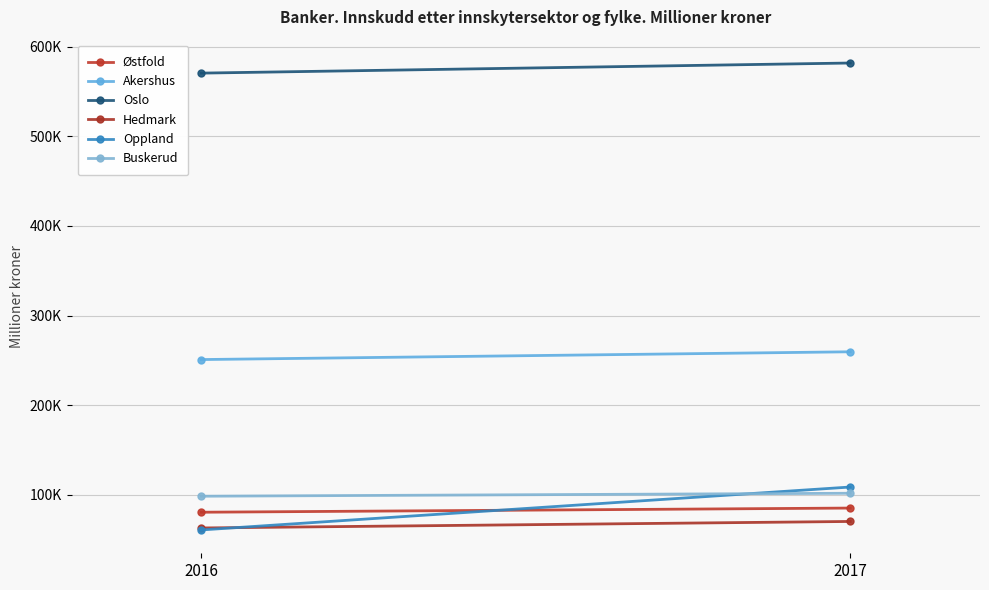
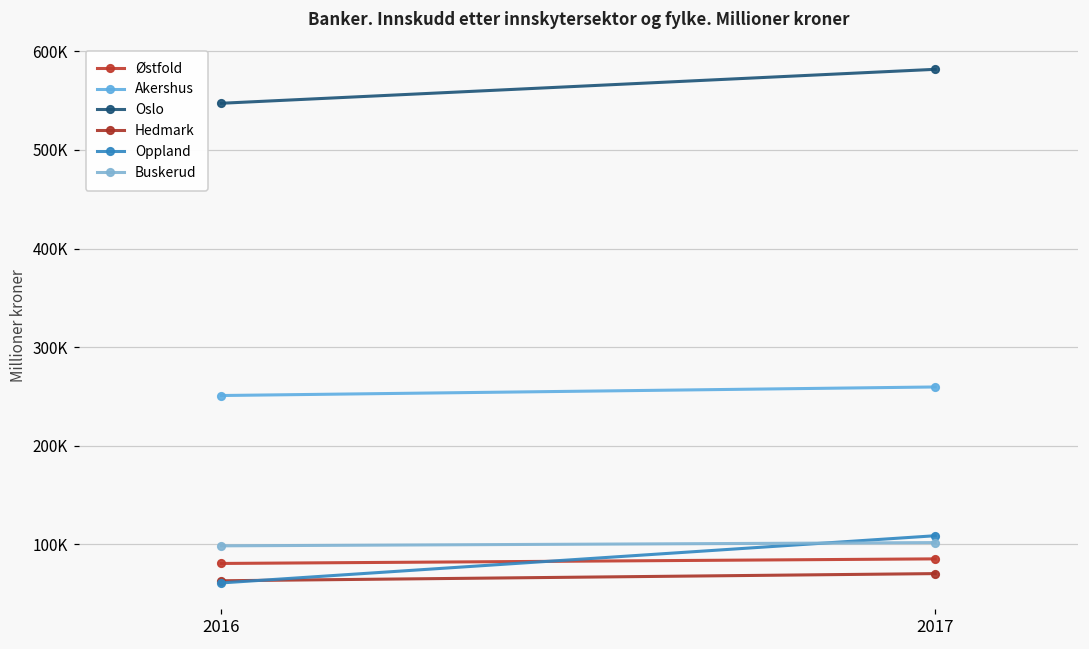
  {
    "Oslo": {
-     "2016": 570000,
+     "2016": 550000,
      "2017": 580000
    },
    "Oppland": {
      "2017": 110000
    }
  }
